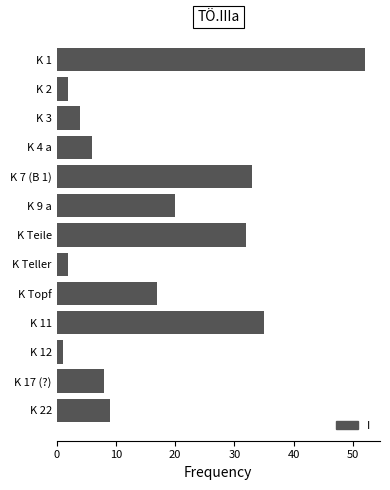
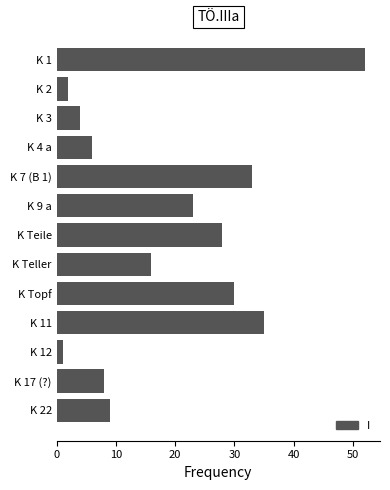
  {
    "K 1": 52,
    "K 2": 2,
    "K 3": 4,
    "K 4 a": 6,
    "K 7 (B 1)": 33,
-   "K 9 a": 20,
-   "K Teile": 32,
-   "K Teller": 2,
-   "K Topf": 17,
+   "K 9 a": 23,
+   "K Teile": 28,
+   "K Teller": 16,
+   "K Topf": 30,
    "K 11": 35,
    "K 12": 1,
    "K 17 (?)": 8,
    "K 22": 9
  }
